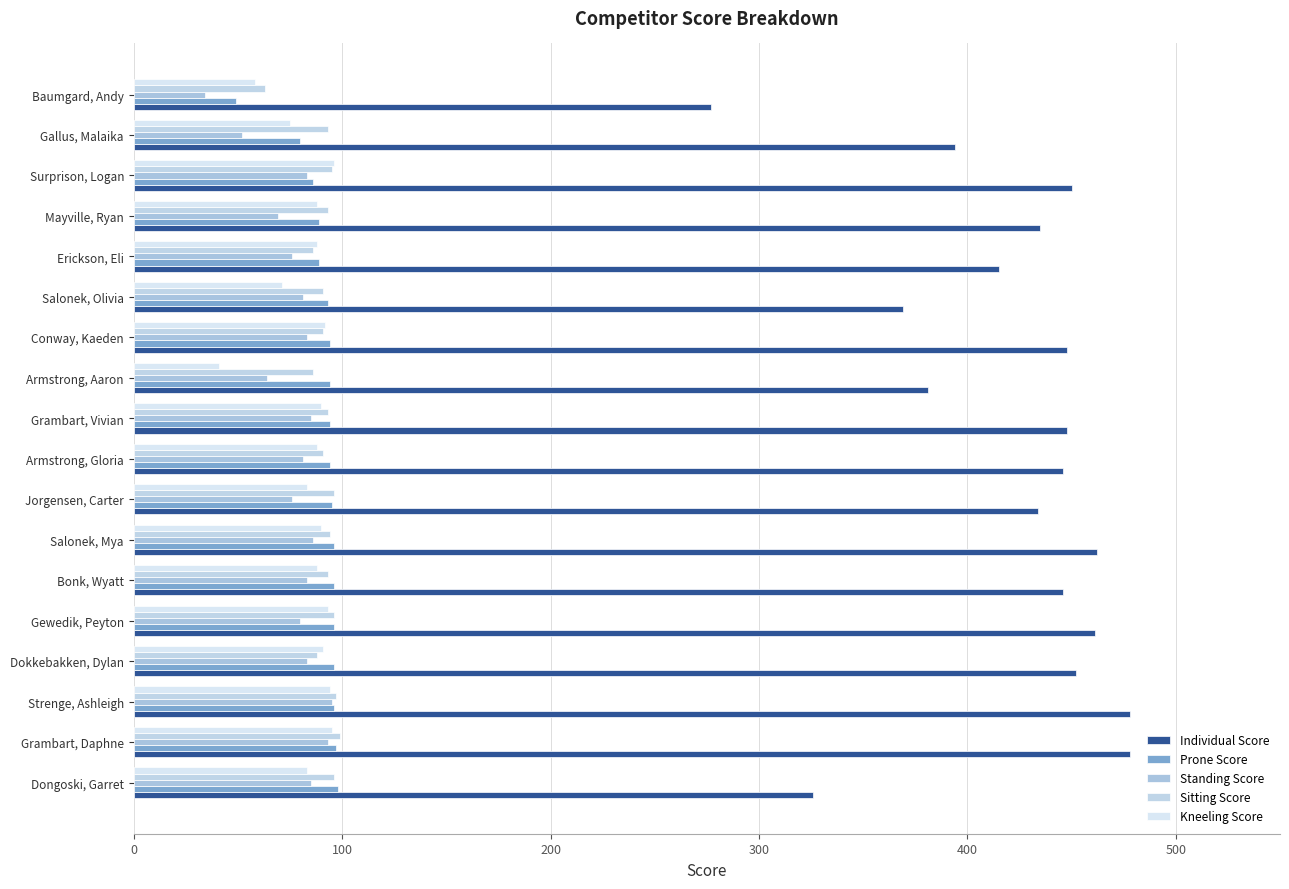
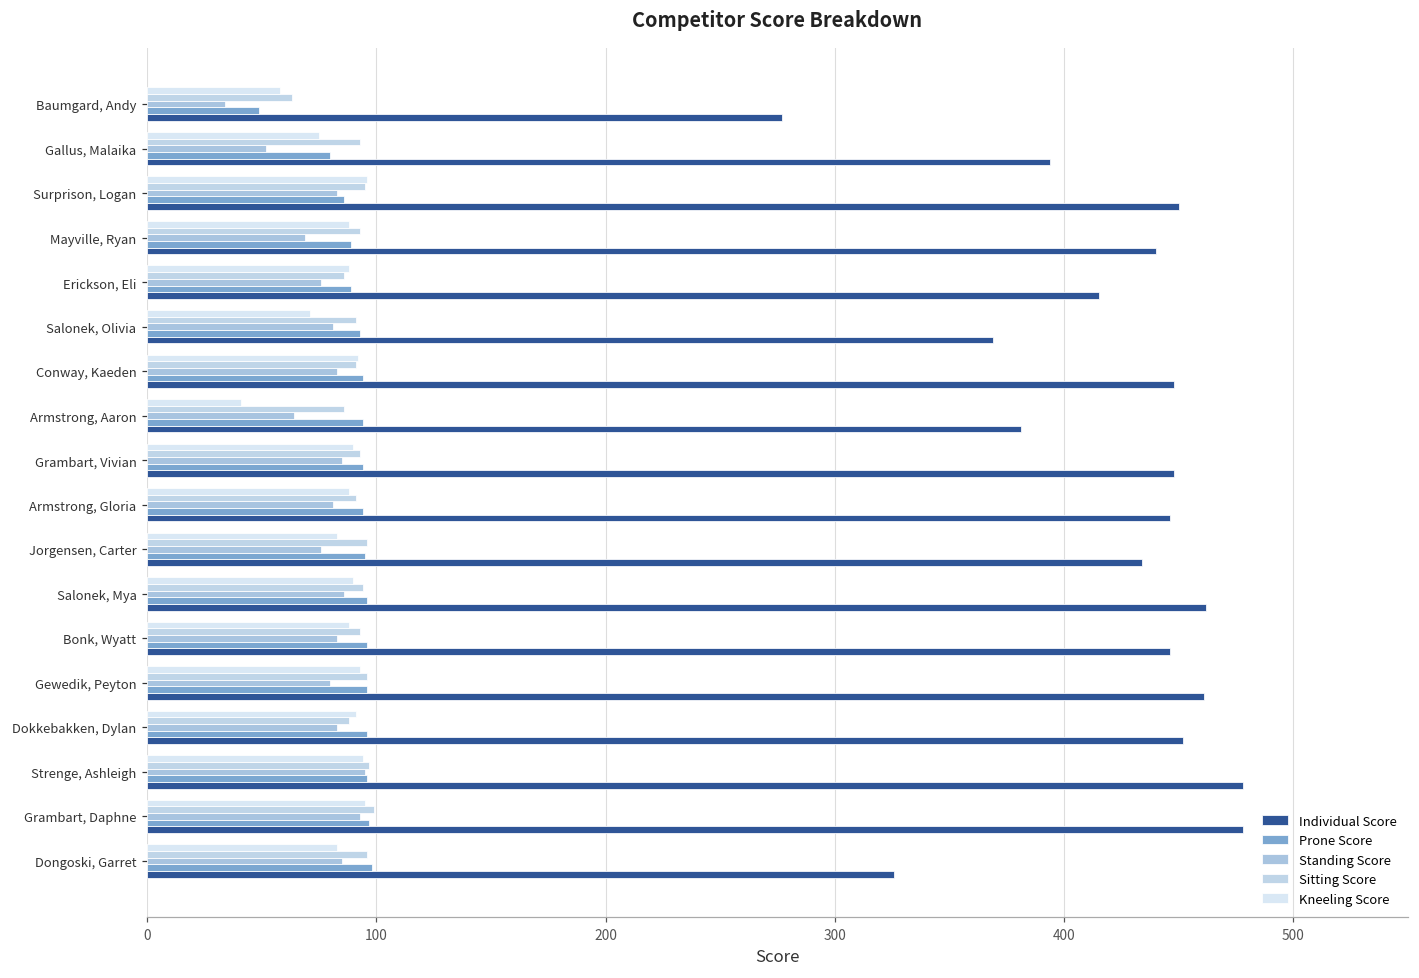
  {
    "Individual Score": {
      "Baumgard, Andy": 277,
      "Gallus, Malaika": 394,
      "Surprison, Logan": 450,
-     "Mayville, Ryan": 435,
+     "Mayville, Ryan": 440,
      "Erickson, Eli": 415,
      "Salonek, Olivia": 369,
      "Conway, Kaeden": 448,
      "Armstrong, Aaron": 381,
      "Grambart, Vivian": 448,
      "Armstrong, Gloria": 446,
      "Jorgensen, Carter": 434,
      "Salonek, Mya": 462,
      "Bonk, Wyatt": 446,
      "Gewedik, Peyton": 461,
      "Dokkebakken, Dylan": 452,
      "Strenge, Ashleigh": 478,
      "Grambart, Daphne": 478,
      "Dongoski, Garret": 326
    }
  }
